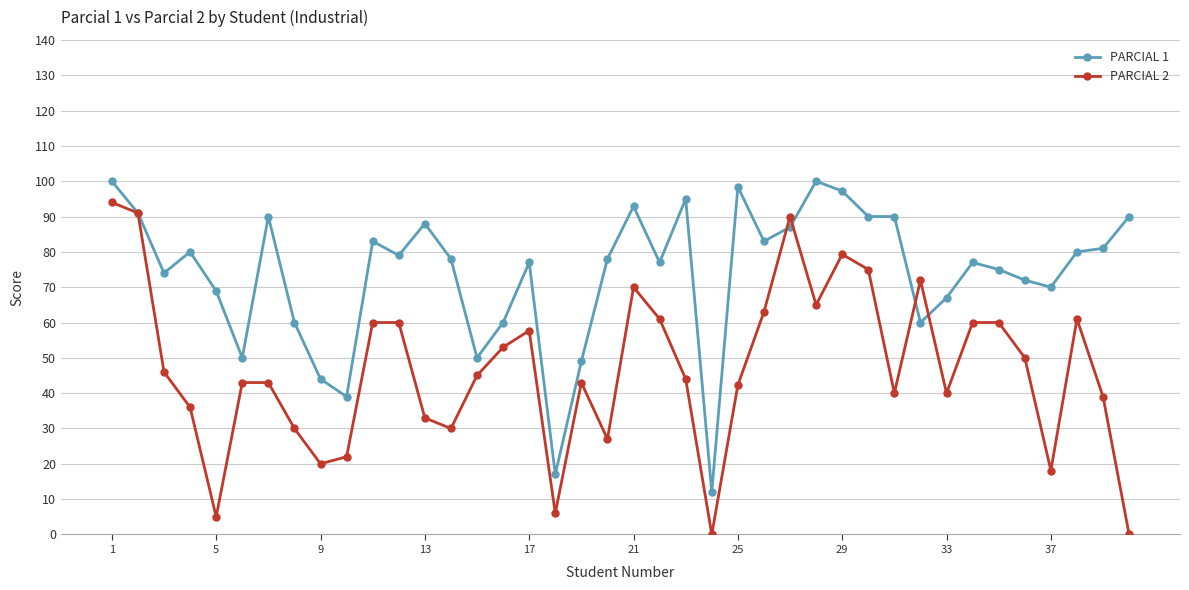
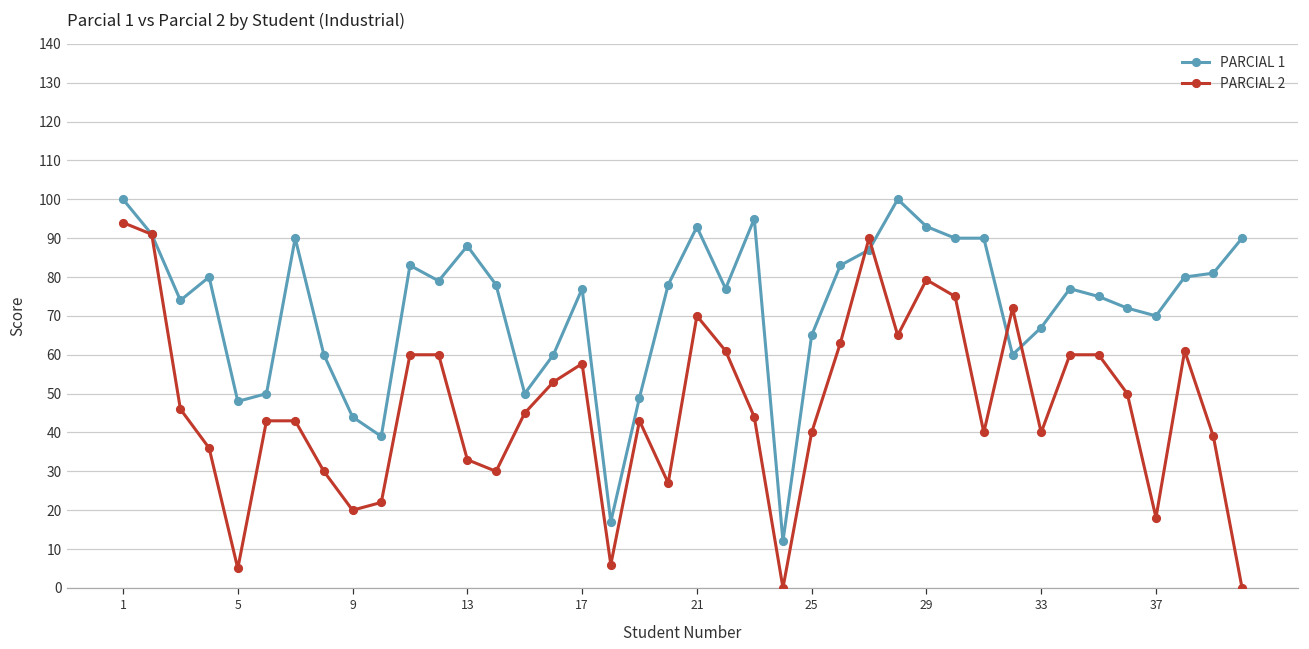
  {
    "PARCIAL 1": {
      "1": 100,
-     "5": 69,
+     "5": 48,
      "9": 44,
      "13": 88,
      "17": 77,
      "21": 93,
-     "25": 98,
-     "29": 97,
+     "25": 65,
+     "29": 93,
      "33": 67,
      "37": 70
    },
    "PARCIAL 2": {
      "1": 94,
      "5": 5,
      "9": 20,
      "13": 33,
      "17": 58,
      "21": 70,
-     "25": 42,
+     "25": 40,
      "29": 79,
      "33": 40,
      "37": 18
    }
  }
